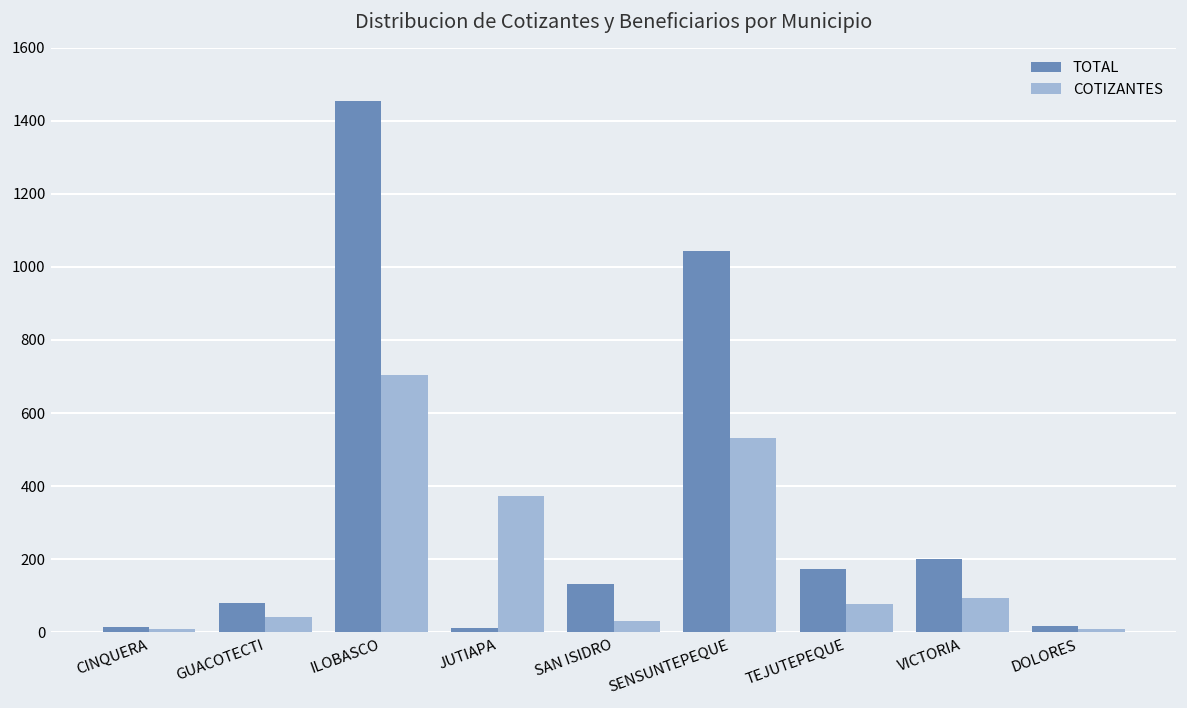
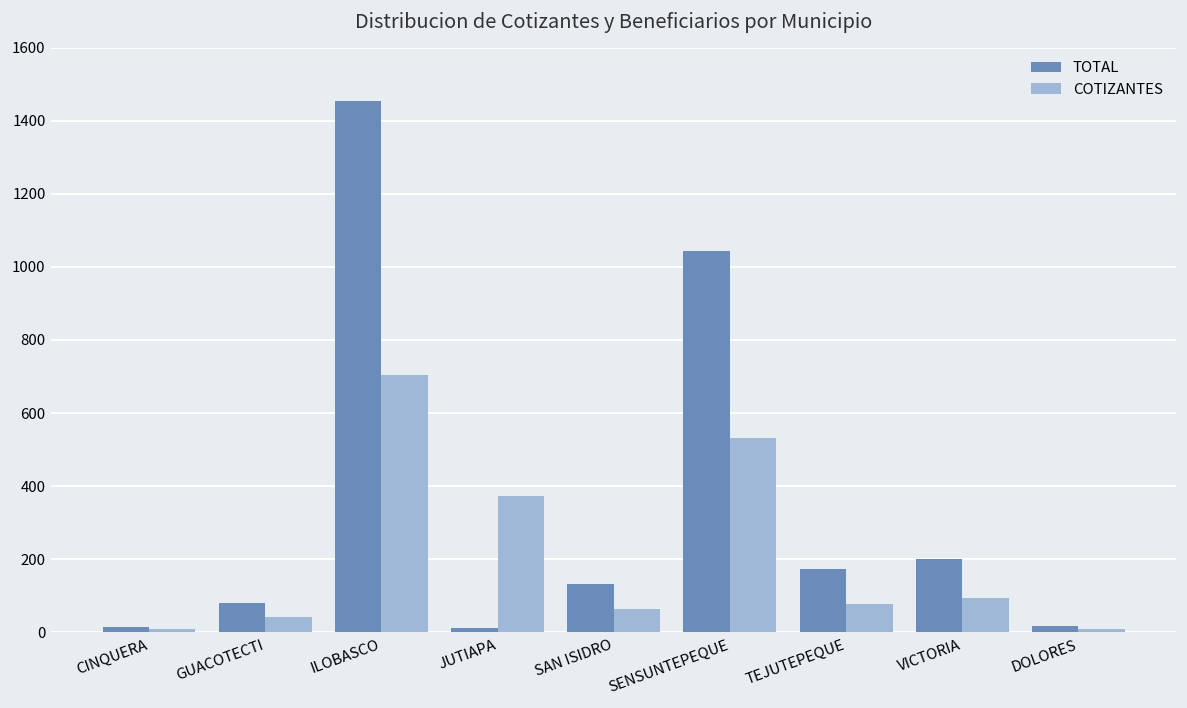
  {
    "TOTAL": {
      "CINQUERA": 10,
      "GUACOTECTI": 80,
      "ILOBASCO": 1460,
      "JUTIAPA": 10,
      "SAN ISIDRO": 130,
      "SENSUNTEPEQUE": 1040,
      "TEJUTEPEQUE": 170,
      "VICTORIA": 200,
      "DOLORES": 20
    },
    "COTIZANTES": {
      "GUACOTECTI": 40,
      "ILOBASCO": 700,
      "JUTIAPA": 370,
-     "SAN ISIDRO": 30,
+     "SAN ISIDRO": 60,
      "SENSUNTEPEQUE": 530,
      "TEJUTEPEQUE": 80,
      "VICTORIA": 90
    }
  }
